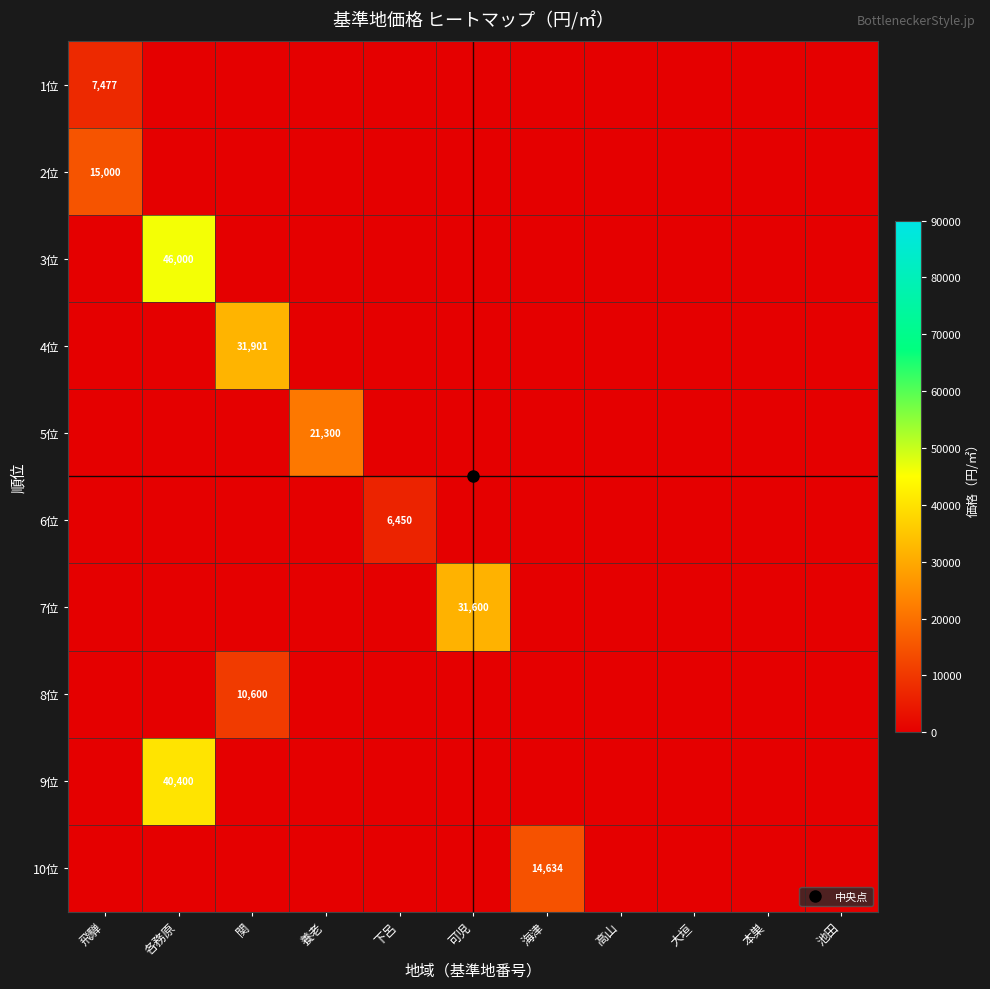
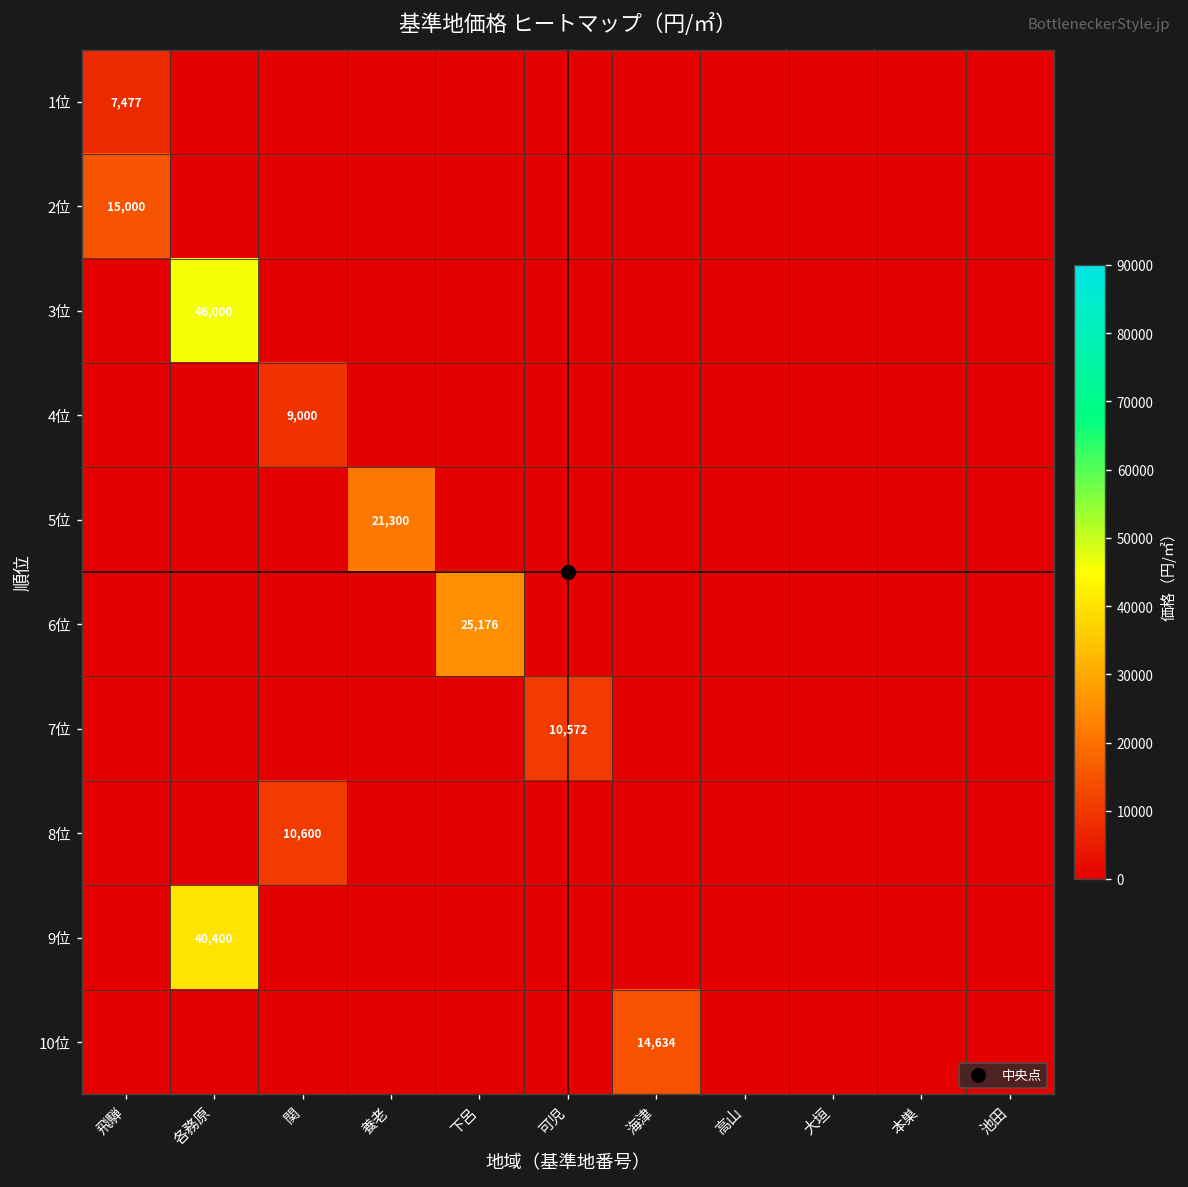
  {
    "1位": {
      "飛騨": "7,477"
    },
    "2位": {
      "飛騨": "15,000"
    },
    "3位": {
      "各務原": "46,000"
    },
    "4位": {
-     "関": "31,901"
+     "関": "9,000"
    },
    "5位": {
      "養老": "21,300"
    },
    "6位": {
-     "下呂": "6,450"
+     "下呂": "25,176"
    },
    "7位": {
-     "可児": "31,600"
+     "可児": "10,572"
    },
    "8位": {
      "関": "10,600"
    },
    "9位": {
      "各務原": "40,400"
    },
    "10位": {
      "海津": "14,634"
    }
  }
